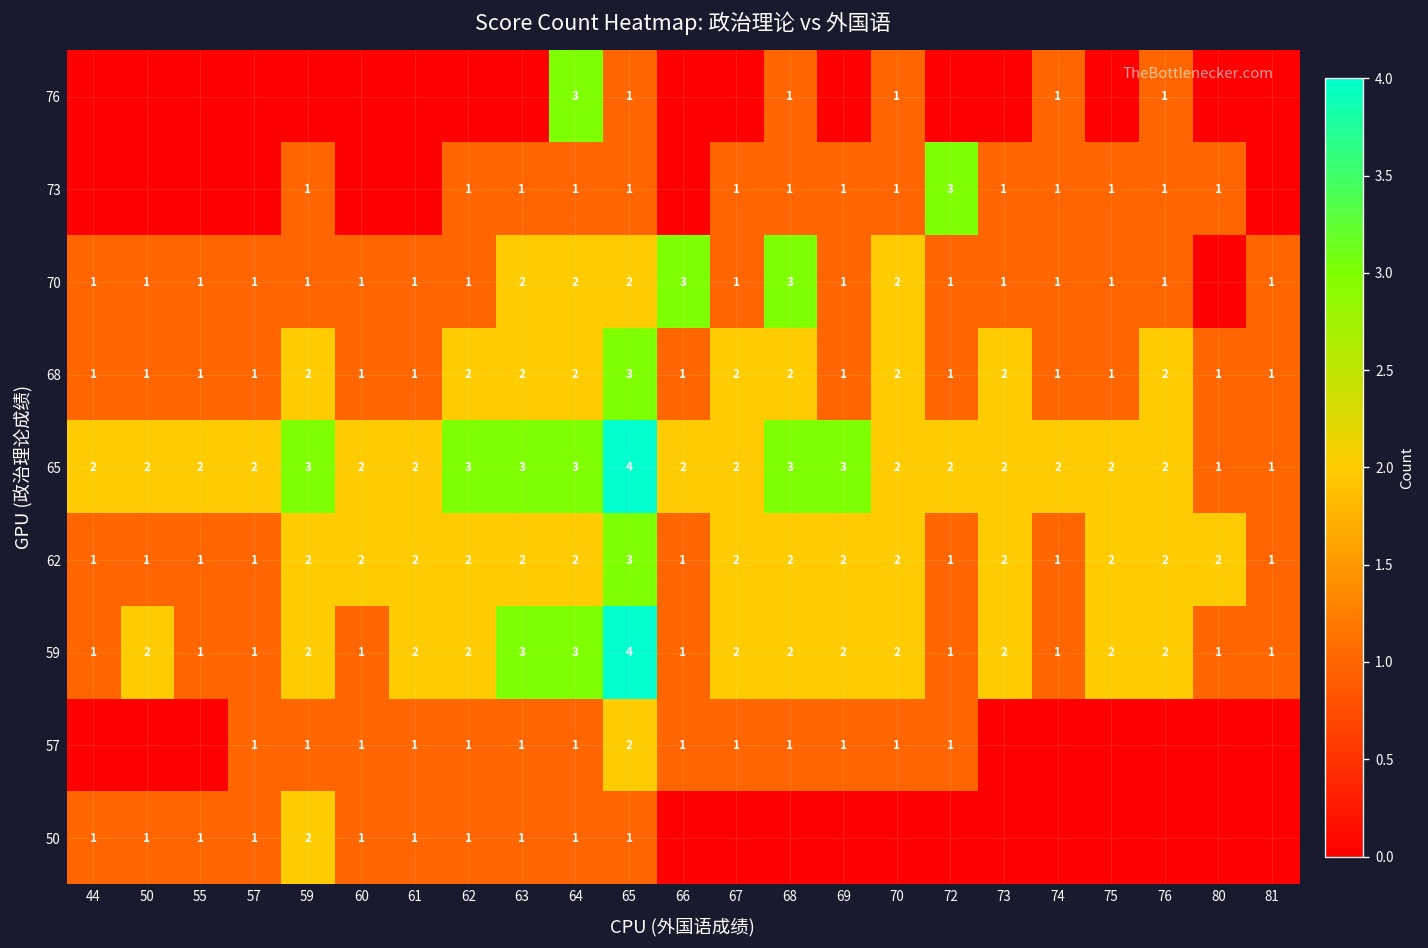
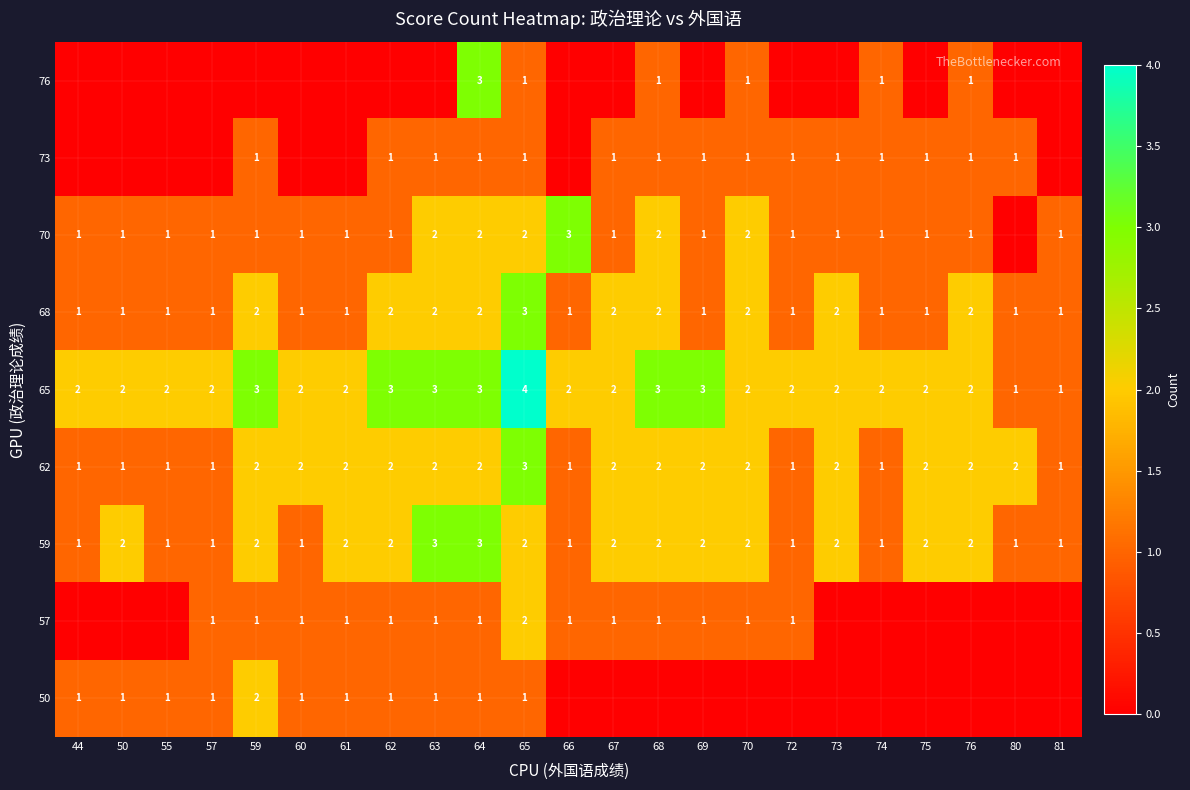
  {
    "76": {
      "64": 3,
      "65": 1,
      "68": 1,
      "70": 1,
      "74": 1,
      "76": 1
    },
    "73": {
      "59": 1,
      "62": 1,
      "63": 1,
      "64": 1,
      "65": 1,
      "67": 1,
      "68": 1,
      "69": 1,
      "70": 1,
-     "72": 3,
+     "72": 1,
      "73": 1,
      "74": 1,
      "75": 1,
      "76": 1,
      "80": 1
    },
    "70": {
      "44": 1,
      "50": 1,
      "55": 1,
      "57": 1,
      "59": 1,
      "60": 1,
      "61": 1,
      "62": 1,
      "63": 2,
      "64": 2,
      "65": 2,
      "66": 3,
      "67": 1,
-     "68": 3,
+     "68": 2,
      "69": 1,
      "70": 2,
      "72": 1,
      "73": 1,
      "74": 1,
      "75": 1,
      "76": 1,
      "81": 1
    },
    "68": {
      "44": 1,
      "50": 1,
      "55": 1,
      "57": 1,
      "59": 2,
      "60": 1,
      "61": 1,
      "62": 2,
      "63": 2,
      "64": 2,
      "65": 3,
      "66": 1,
      "67": 2,
      "68": 2,
      "69": 1,
      "70": 2,
      "72": 1,
      "73": 2,
      "74": 1,
      "75": 1,
      "76": 2,
      "80": 1,
      "81": 1
    },
    "65": {
      "44": 2,
      "50": 2,
      "55": 2,
      "57": 2,
      "59": 3,
      "60": 2,
      "61": 2,
      "62": 3,
      "63": 3,
      "64": 3,
      "65": 4,
      "66": 2,
      "67": 2,
      "68": 3,
      "69": 3,
      "70": 2,
      "72": 2,
      "73": 2,
      "74": 2,
      "75": 2,
      "76": 2,
      "80": 1,
      "81": 1
    },
    "62": {
      "44": 1,
      "50": 1,
      "55": 1,
      "57": 1,
      "59": 2,
      "60": 2,
      "61": 2,
      "62": 2,
      "63": 2,
      "64": 2,
      "65": 3,
      "66": 1,
      "67": 2,
      "68": 2,
      "69": 2,
      "70": 2,
      "72": 1,
      "73": 2,
      "74": 1,
      "75": 2,
      "76": 2,
      "80": 2,
      "81": 1
    },
    "59": {
      "44": 1,
      "50": 2,
      "55": 1,
      "57": 1,
      "59": 2,
      "60": 1,
      "61": 2,
      "62": 2,
      "63": 3,
      "64": 3,
-     "65": 4,
+     "65": 2,
      "66": 1,
      "67": 2,
      "68": 2,
      "69": 2,
      "70": 2,
      "72": 1,
      "73": 2,
      "74": 1,
      "75": 2,
      "76": 2,
      "80": 1,
      "81": 1
    },
    "57": {
      "57": 1,
      "59": 1,
      "60": 1,
      "61": 1,
      "62": 1,
      "63": 1,
      "64": 1,
      "65": 2,
      "66": 1,
      "67": 1,
      "68": 1,
      "69": 1,
      "70": 1,
      "72": 1
    },
    "50": {
      "44": 1,
      "50": 1,
      "55": 1,
      "57": 1,
      "59": 2,
      "60": 1,
      "61": 1,
      "62": 1,
      "63": 1,
      "64": 1,
      "65": 1
    }
  }
